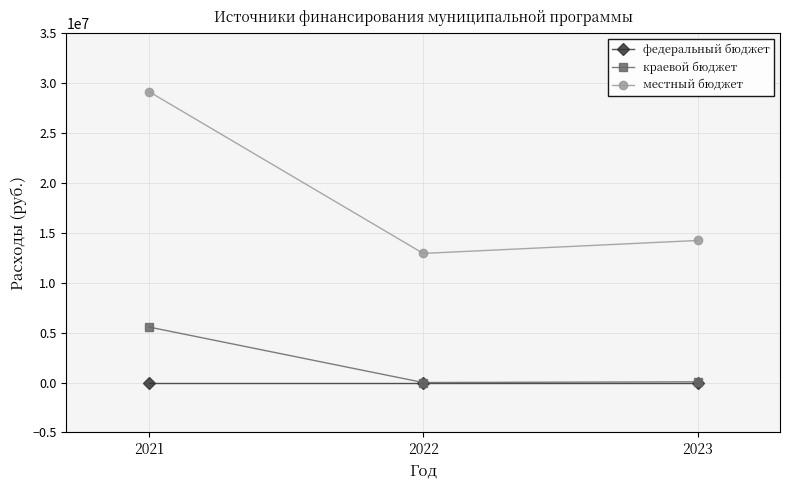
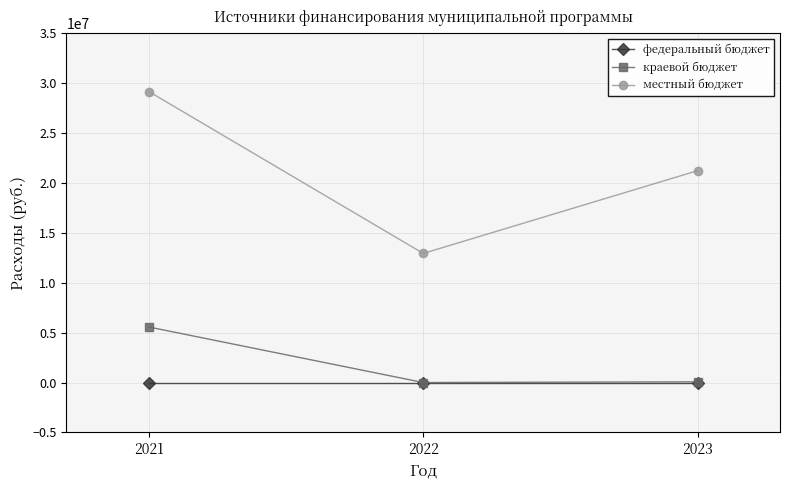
  {
    "федеральный бюджет": {
      "2021": 0
    },
    "краевой бюджет": {
      "2021": 6000000
    },
    "местный бюджет": {
      "2021": 29000000,
      "2022": 13000000,
-     "2023": 14000000
+     "2023": 21000000
    }
  }
